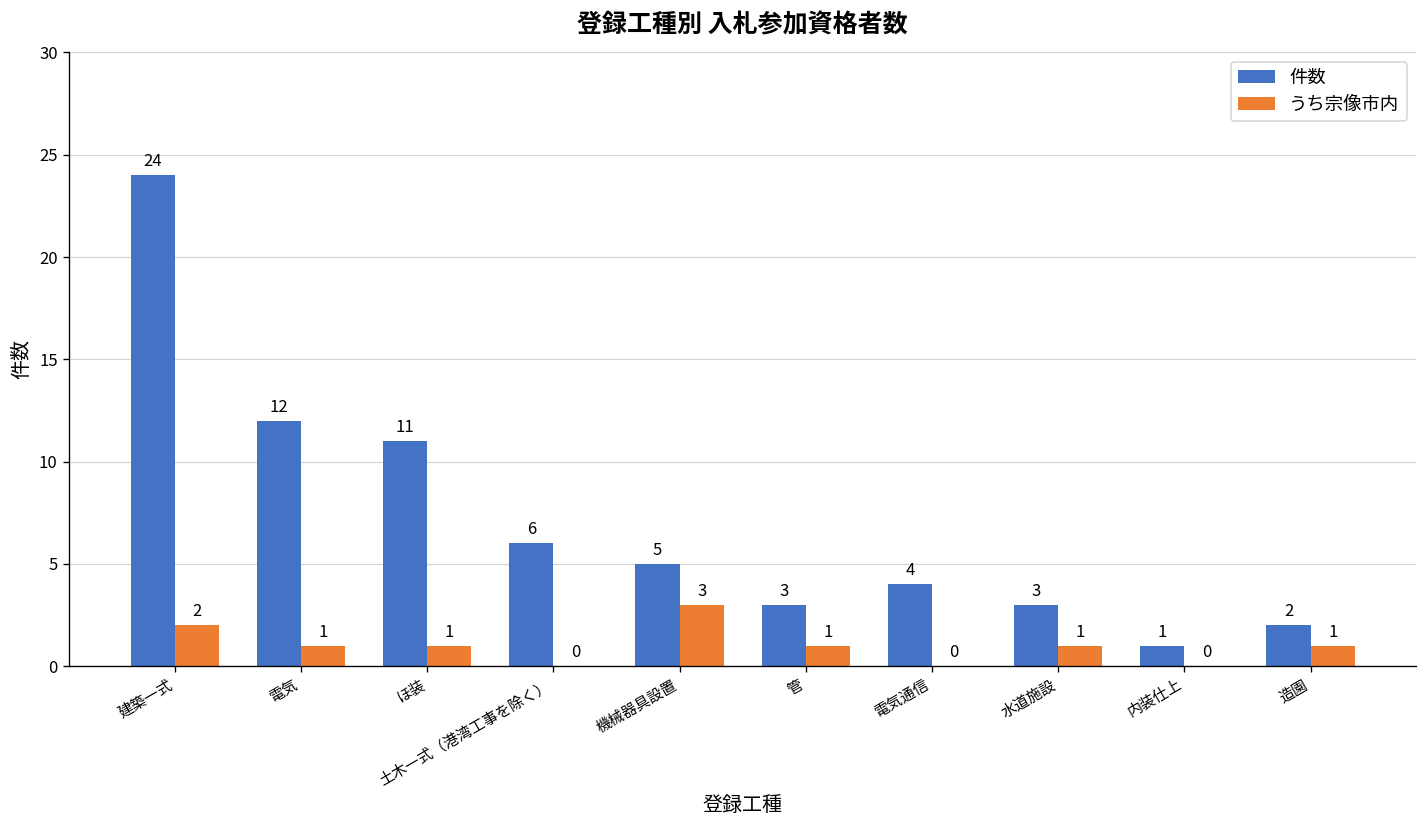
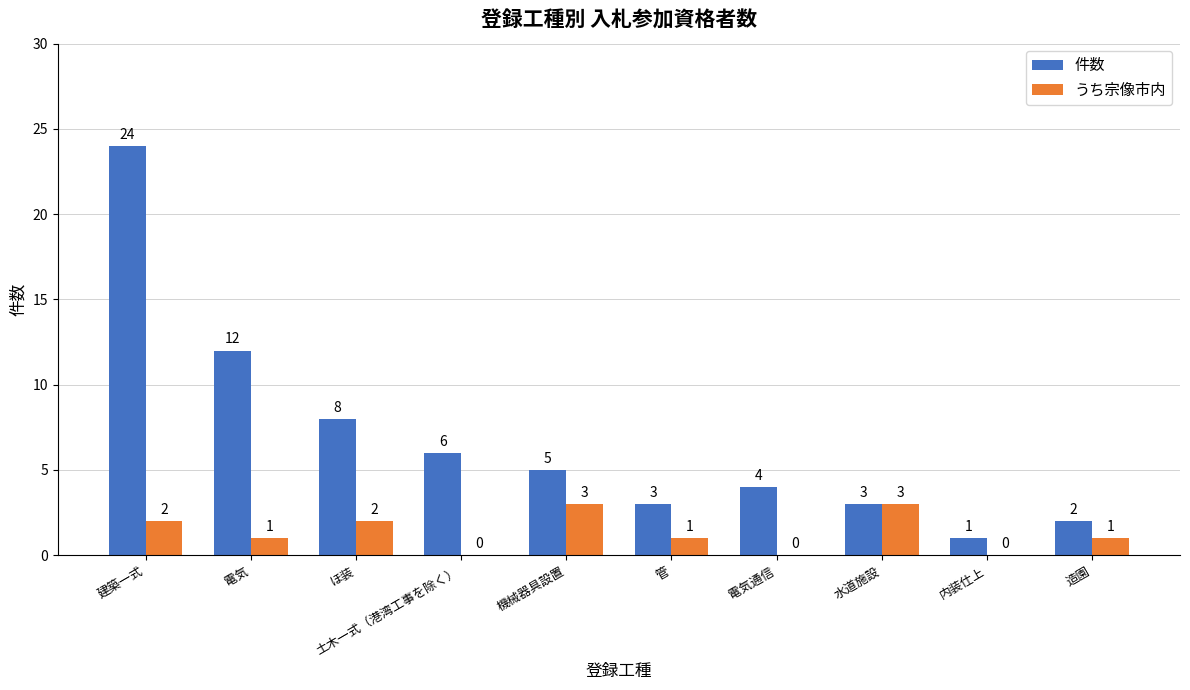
  {
    "件数": {
      "建築一式": 24,
      "電気": 12,
-     "ほ装": 11,
+     "ほ装": 8,
      "土木一式（港湾工事を除く）": 6,
      "機械器具設置": 5,
      "管": 3,
      "電気通信": 4,
      "水道施設": 3,
      "内装仕上": 1,
      "造園": 2
    },
    "うち宗像市内": {
      "建築一式": 2,
      "電気": 1,
-     "ほ装": 1,
+     "ほ装": 2,
      "土木一式（港湾工事を除く）": 0,
      "機械器具設置": 3,
      "管": 1,
      "電気通信": 0,
-     "水道施設": 1,
+     "水道施設": 3,
      "内装仕上": 0,
      "造園": 1
    }
  }
